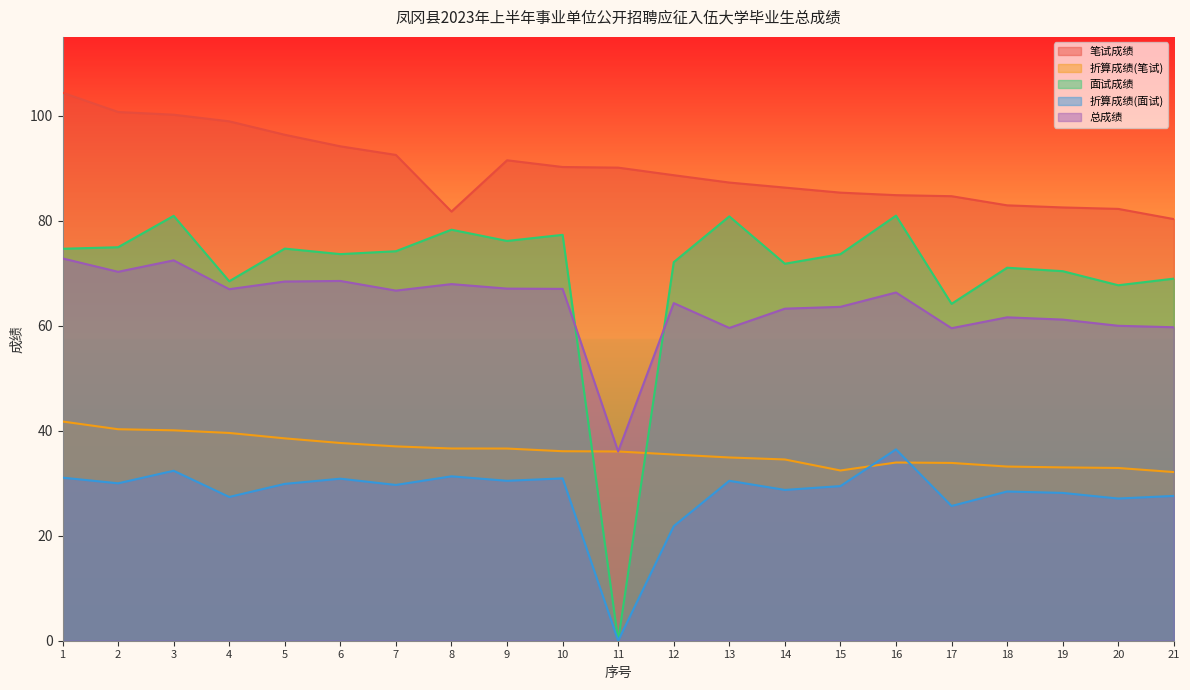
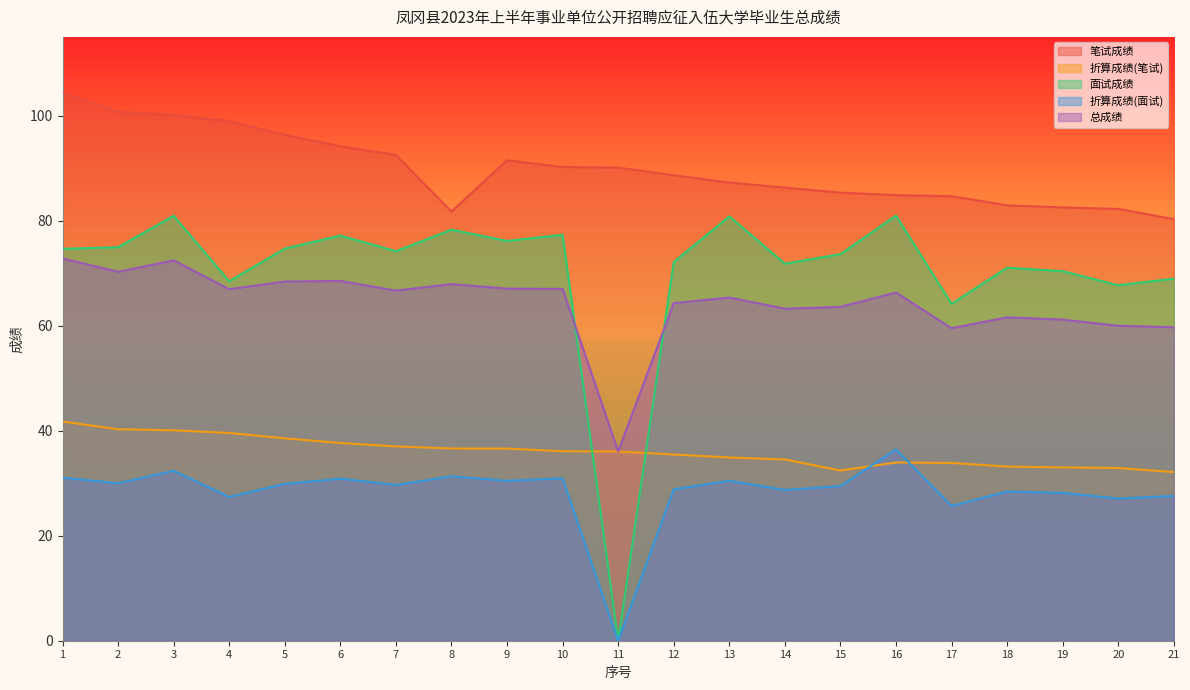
  {
    "笔试成绩": {
      "1": 104,
      "2": 101,
      "3": 100,
      "4": 99,
      "5": 96,
      "6": 94,
      "7": 93,
      "8": 82,
      "9": 92,
      "10": 90,
      "11": 90,
      "12": 89,
      "13": 87,
      "14": 86,
      "15": 85,
      "16": 85,
      "17": 85,
      "18": 83,
      "19": 83,
      "20": 82,
      "21": 80
    },
    "折算成绩(笔试)": {
      "1": 42,
      "2": 40,
      "3": 40,
      "4": 40,
      "5": 39,
      "6": 38,
      "7": 37,
      "8": 37,
      "9": 37,
      "10": 36,
      "12": 35,
      "13": 35,
      "14": 35,
      "15": 32,
      "16": 34,
      "17": 34,
      "18": 33,
      "19": 33,
      "20": 33,
      "21": 32
    },
    "面试成绩": {
      "1": 75,
      "2": 75,
      "3": 81,
      "4": 68,
      "5": 75,
-     "6": 74,
+     "6": 77,
      "7": 74,
      "8": 78,
      "9": 76,
      "10": 77,
      "12": 72,
      "13": 81,
      "14": 72,
      "15": 74,
      "16": 81,
      "17": 64,
      "18": 71,
      "19": 70,
      "20": 68,
      "21": 69
    },
    "折算成绩(面试)": {
      "1": 31,
      "2": 30,
      "3": 32,
      "4": 27,
      "5": 30,
      "6": 31,
      "7": 30,
      "8": 31,
      "9": 30,
      "10": 31,
-     "12": 22,
+     "12": 29,
      "13": 30,
      "14": 29,
      "15": 29,
      "16": 36,
      "17": 26,
      "18": 28,
      "19": 28,
      "20": 27,
      "21": 28
    },
    "总成绩": {
      "1": 73,
      "2": 70,
      "3": 72,
      "4": 67,
      "5": 68,
      "6": 69,
      "7": 67,
      "8": 68,
      "9": 67,
      "10": 67,
      "12": 64,
-     "13": 60,
+     "13": 65,
      "14": 63,
      "15": 64,
      "16": 66,
      "17": 60,
      "18": 62,
      "19": 61,
      "20": 60,
      "21": 60
    }
  }
